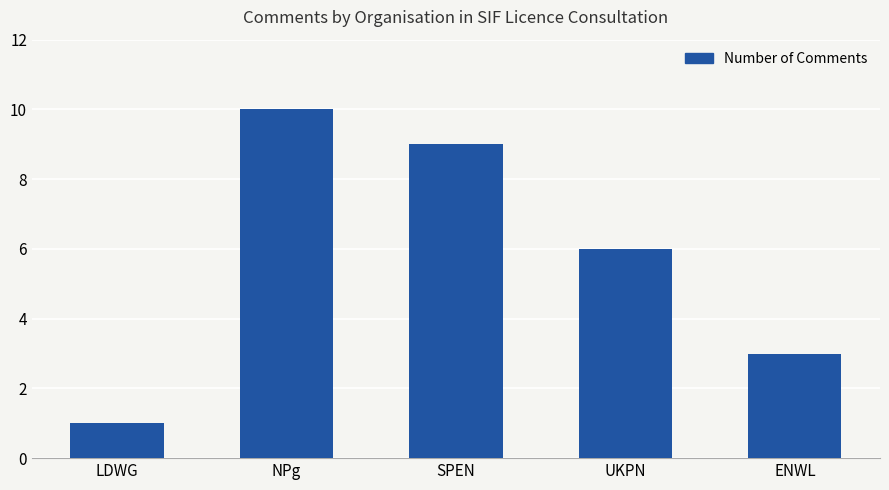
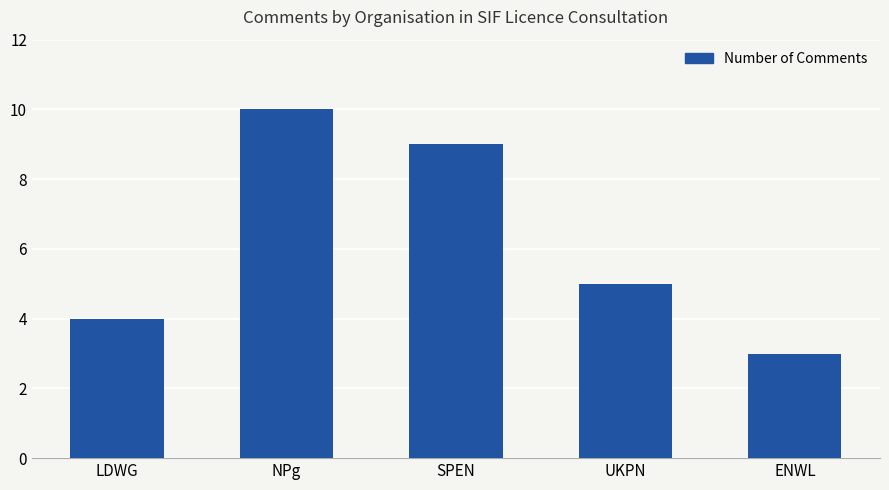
  {
-   "LDWG": 1,
+   "LDWG": 4,
    "NPg": 10,
    "SPEN": 9,
-   "UKPN": 6,
+   "UKPN": 5,
    "ENWL": 3
  }
